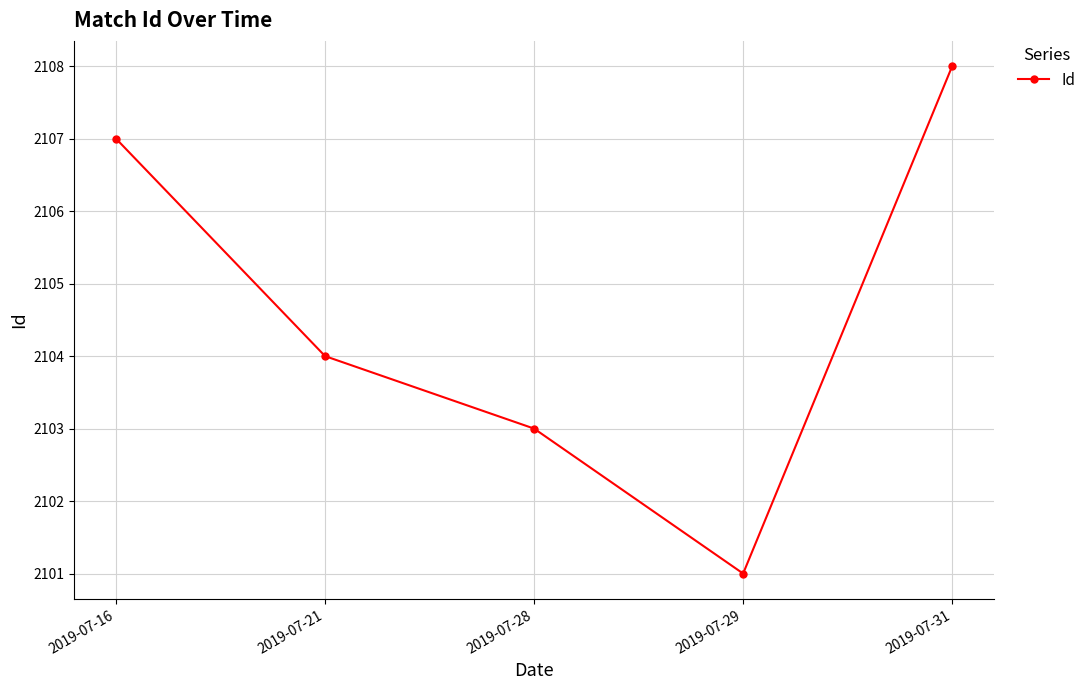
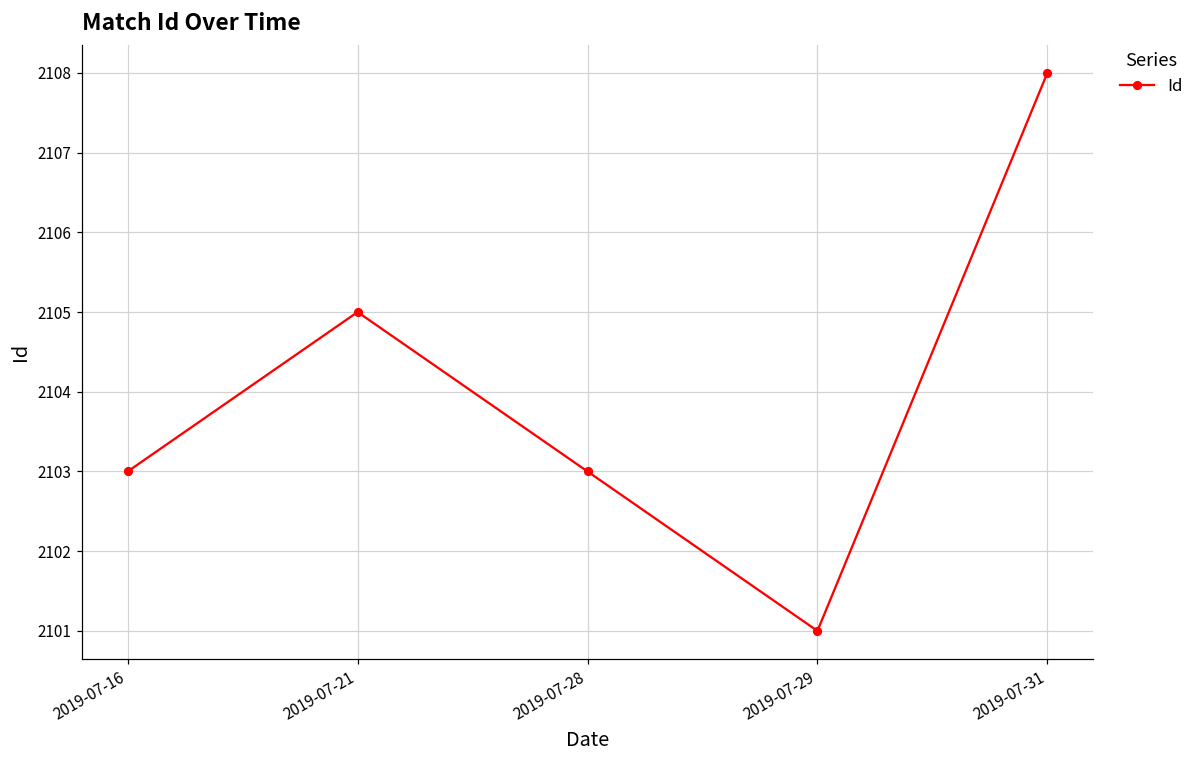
  {
-   "2019-07-16": 2107,
-   "2019-07-21": 2104,
+   "2019-07-16": 2103,
+   "2019-07-21": 2105,
    "2019-07-28": 2103,
    "2019-07-29": 2101,
    "2019-07-31": 2108
  }
